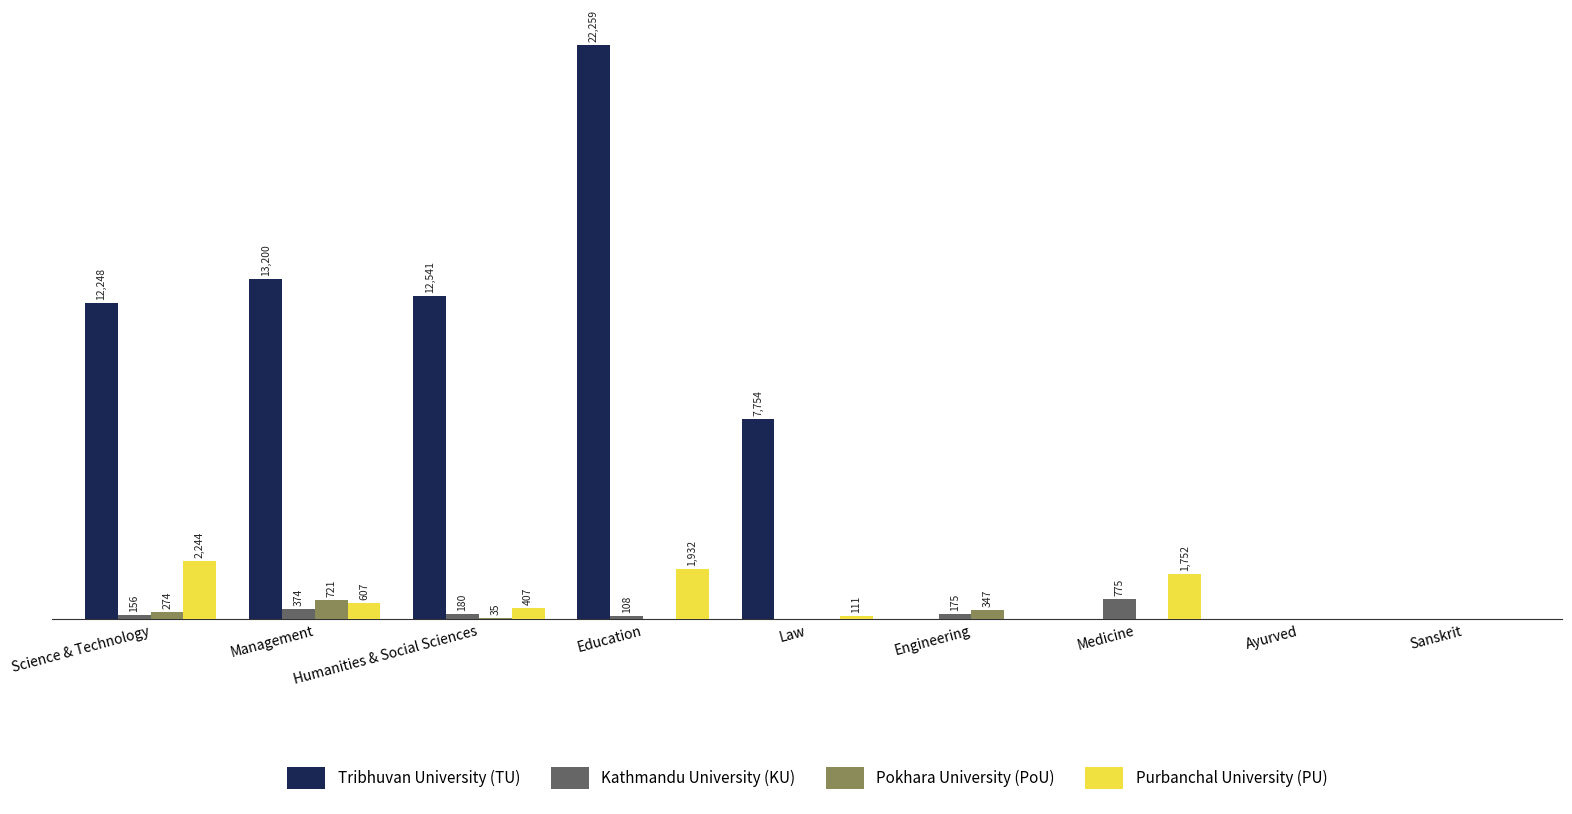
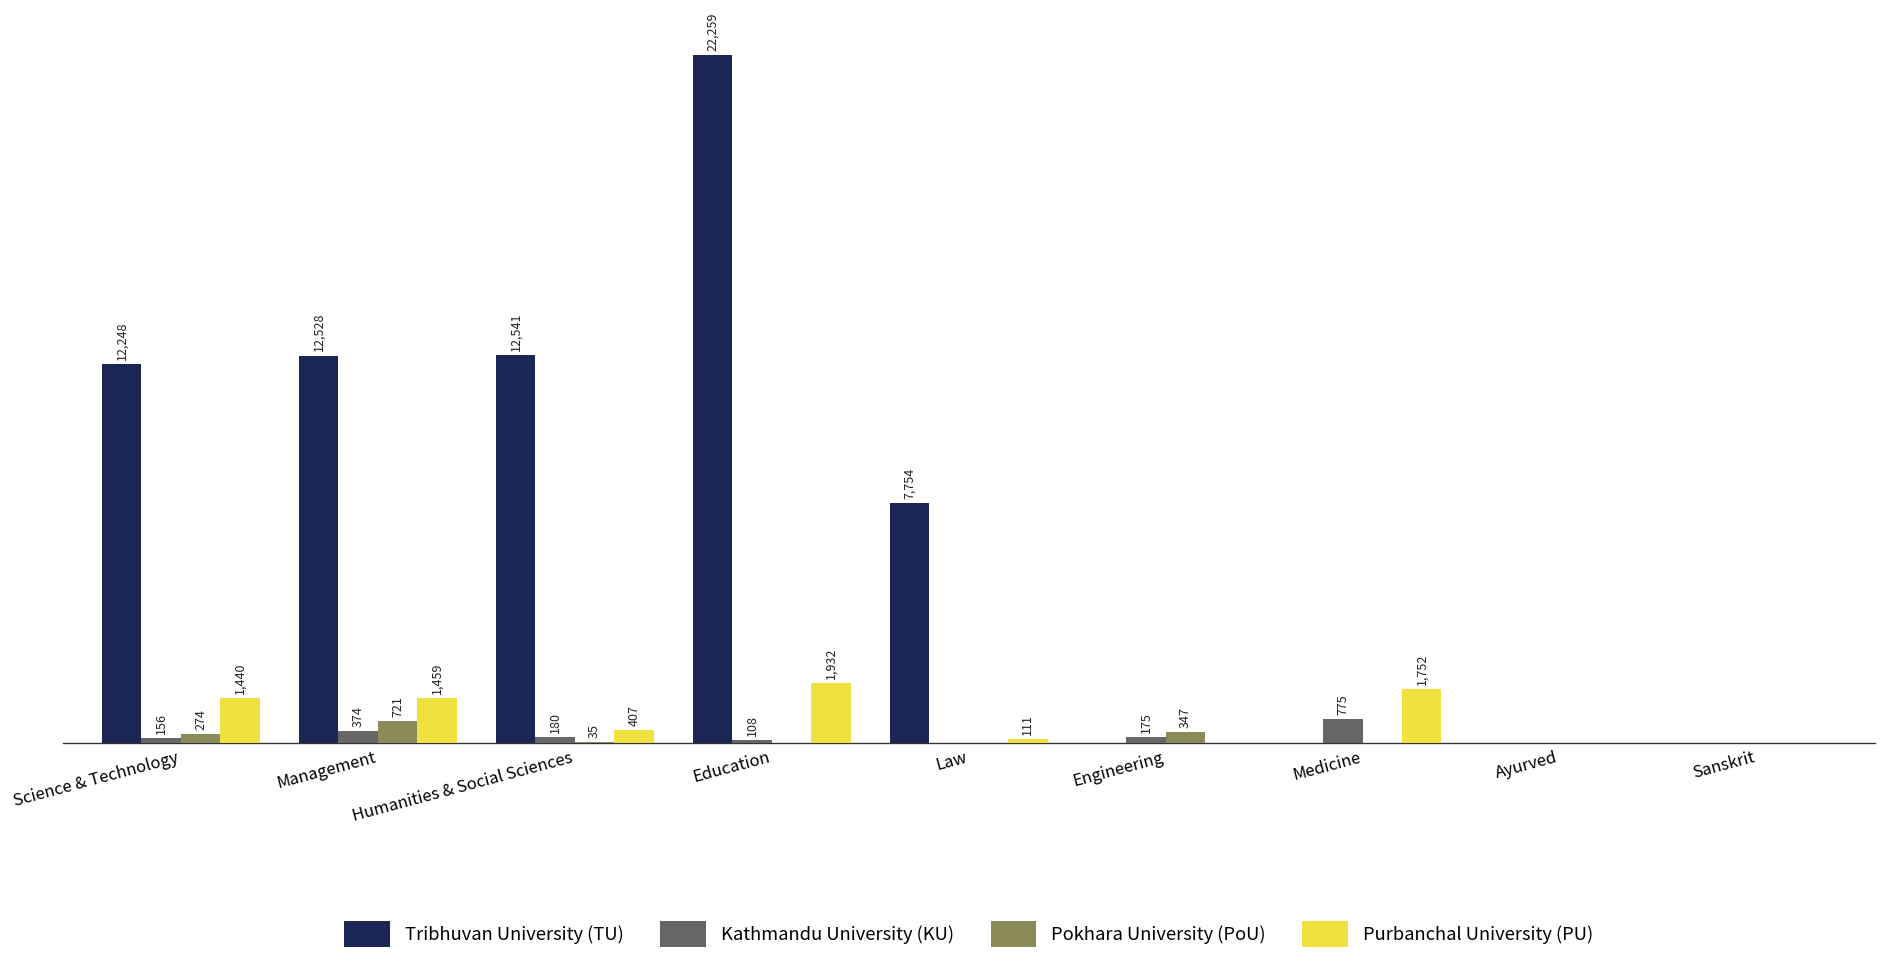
  {
    "Tribhuvan University (TU)": {
      "Science & Technology": "12,248",
-     "Management": "13,200",
+     "Management": "12,528",
      "Humanities & Social Sciences": "12,541",
      "Education": "22,259",
      "Law": "7,754"
    },
    "Purbanchal University (PU)": {
-     "Science & Technology": "2,244",
-     "Management": "607",
+     "Science & Technology": "1,440",
+     "Management": "1,459",
      "Humanities & Social Sciences": "407",
      "Education": "1,932",
      "Law": "111",
      "Medicine": "1,752"
    }
  }
